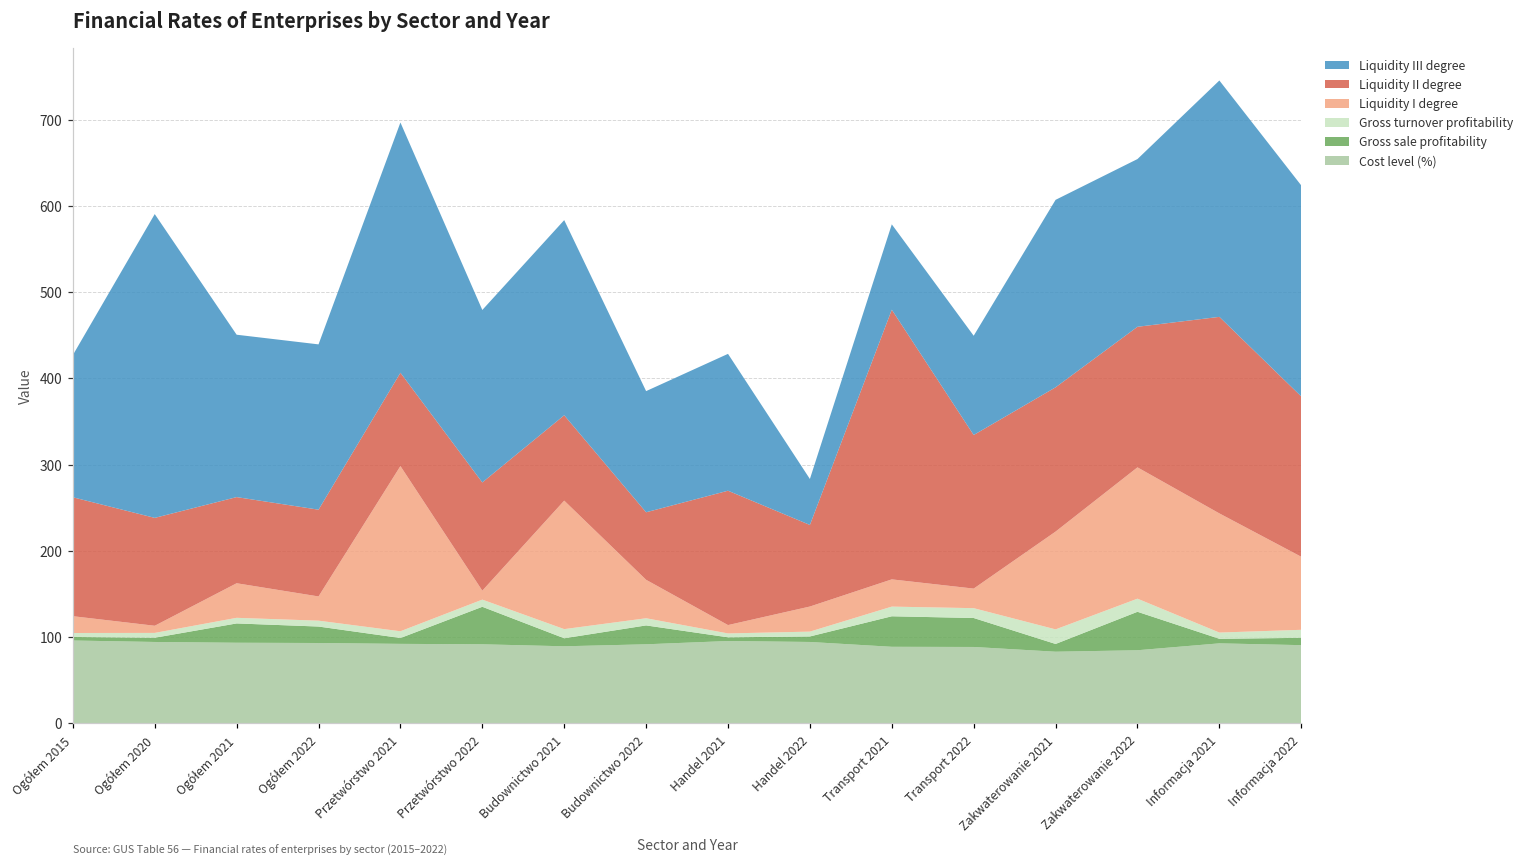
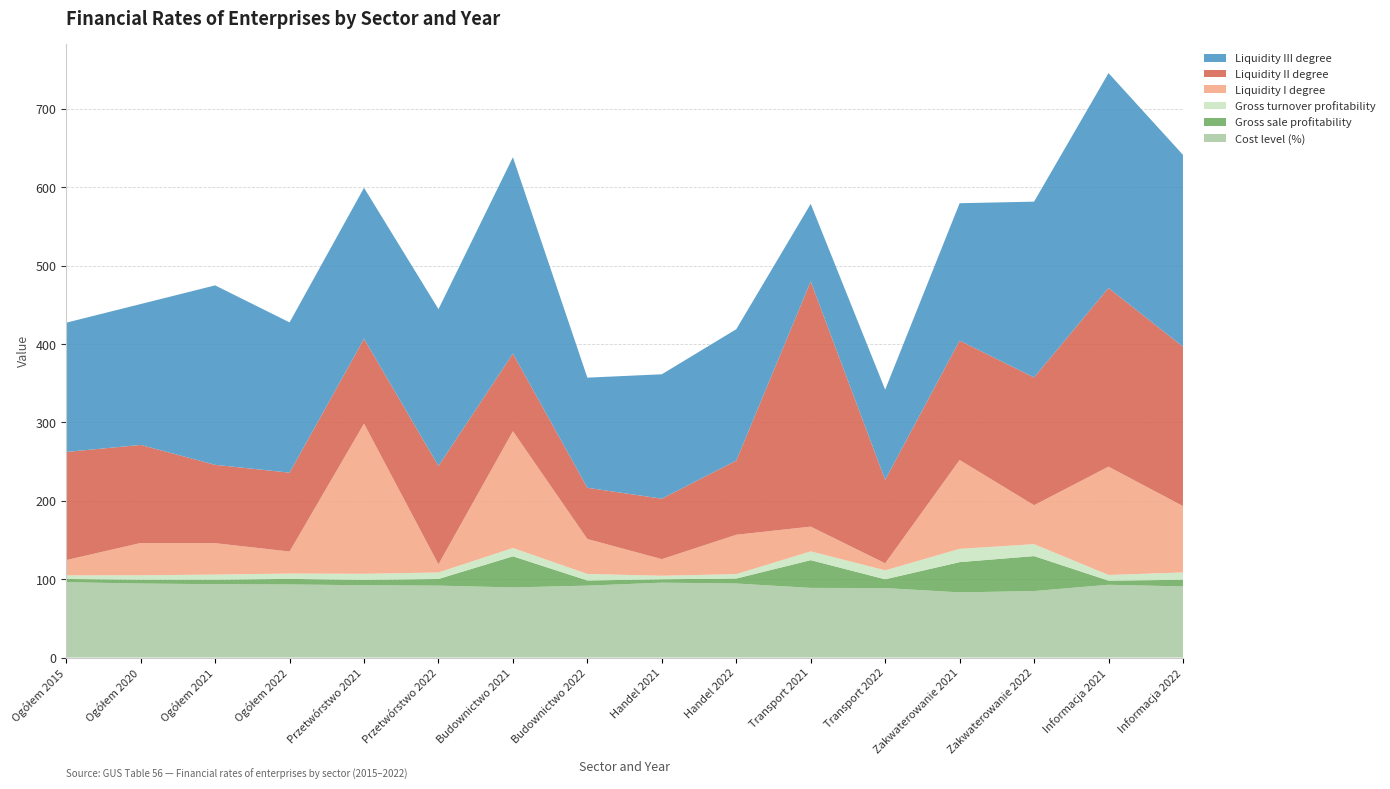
  {
    "Gross sale profitability": {
      "Ogółem 2015": 0,
      "Ogółem 2020": 0,
-     "Ogółem 2021": 20,
-     "Ogółem 2022": 20,
+     "Ogółem 2021": 10,
+     "Ogółem 2022": 10,
      "Przetwórstwo 2021": 10,
-     "Przetwórstwo 2022": 40,
-     "Budownictwo 2021": 10,
-     "Budownictwo 2022": 20,
+     "Przetwórstwo 2022": 10,
+     "Budownictwo 2021": 40,
+     "Budownictwo 2022": 10,
      "Handel 2021": 0,
      "Handel 2022": 10,
      "Transport 2021": 40,
-     "Transport 2022": 30,
-     "Zakwaterowanie 2021": 10,
+     "Transport 2022": 10,
+     "Zakwaterowanie 2021": 40,
      "Zakwaterowanie 2022": 40,
      "Informacja 2021": 10,
      "Informacja 2022": 10
    },
    "Liquidity I degree": {
      "Ogółem 2015": 20,
-     "Ogółem 2020": 10,
+     "Ogółem 2020": 40,
      "Ogółem 2021": 40,
      "Ogółem 2022": 30,
      "Przetwórstwo 2021": 190,
      "Przetwórstwo 2022": 10,
      "Budownictwo 2021": 150,
      "Budownictwo 2022": 40,
-     "Handel 2021": 10,
-     "Handel 2022": 30,
+     "Handel 2021": 20,
+     "Handel 2022": 50,
      "Transport 2021": 30,
-     "Transport 2022": 20,
+     "Transport 2022": 10,
      "Zakwaterowanie 2021": 110,
-     "Zakwaterowanie 2022": 150,
+     "Zakwaterowanie 2022": 50,
      "Informacja 2021": 140,
      "Informacja 2022": 80
    },
    "Liquidity II degree": {
      "Ogółem 2015": 140,
      "Ogółem 2020": 130,
      "Ogółem 2021": 100,
      "Ogółem 2022": 100,
      "Przetwórstwo 2021": 110,
      "Przetwórstwo 2022": 130,
      "Budownictwo 2021": 100,
-     "Budownictwo 2022": 80,
-     "Handel 2021": 160,
+     "Budownictwo 2022": 70,
+     "Handel 2021": 80,
      "Handel 2022": 90,
      "Transport 2021": 310,
-     "Transport 2022": 180,
-     "Zakwaterowanie 2021": 170,
+     "Transport 2022": 110,
+     "Zakwaterowanie 2021": 150,
      "Zakwaterowanie 2022": 160,
      "Informacja 2021": 230,
-     "Informacja 2022": 190
+     "Informacja 2022": 200
    },
    "Liquidity III degree": {
      "Ogółem 2015": 160,
-     "Ogółem 2020": 350,
-     "Ogółem 2021": 190,
+     "Ogółem 2020": 180,
+     "Ogółem 2021": 230,
      "Ogółem 2022": 190,
-     "Przetwórstwo 2021": 290,
+     "Przetwórstwo 2021": 190,
      "Przetwórstwo 2022": 200,
-     "Budownictwo 2021": 230,
+     "Budownictwo 2021": 250,
      "Budownictwo 2022": 140,
      "Handel 2021": 160,
-     "Handel 2022": 50,
+     "Handel 2022": 170,
      "Transport 2021": 100,
      "Transport 2022": 120,
-     "Zakwaterowanie 2021": 220,
-     "Zakwaterowanie 2022": 190,
+     "Zakwaterowanie 2021": 180,
+     "Zakwaterowanie 2022": 220,
      "Informacja 2021": 270,
      "Informacja 2022": 240
    }
  }
